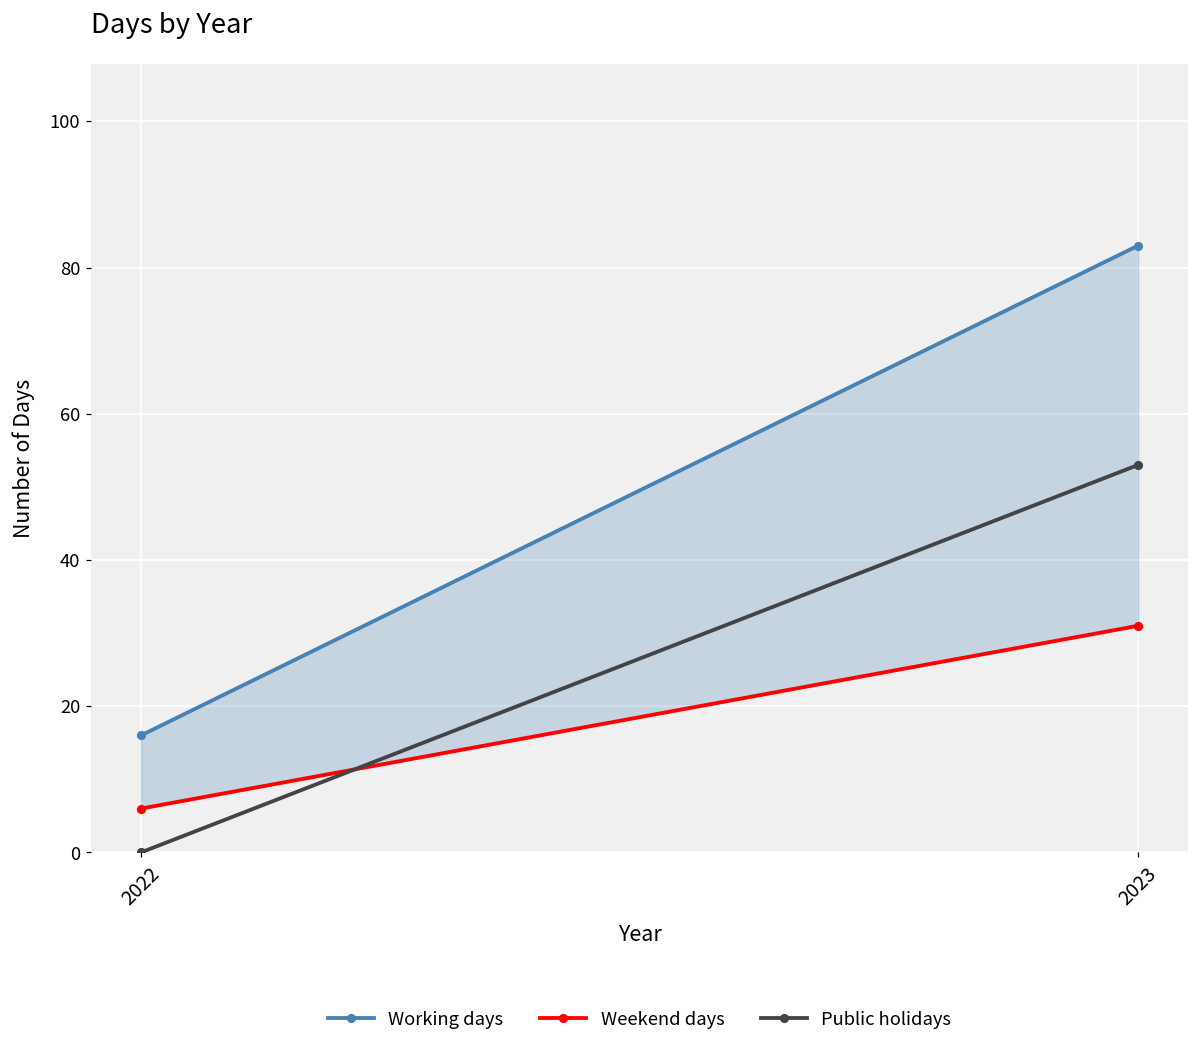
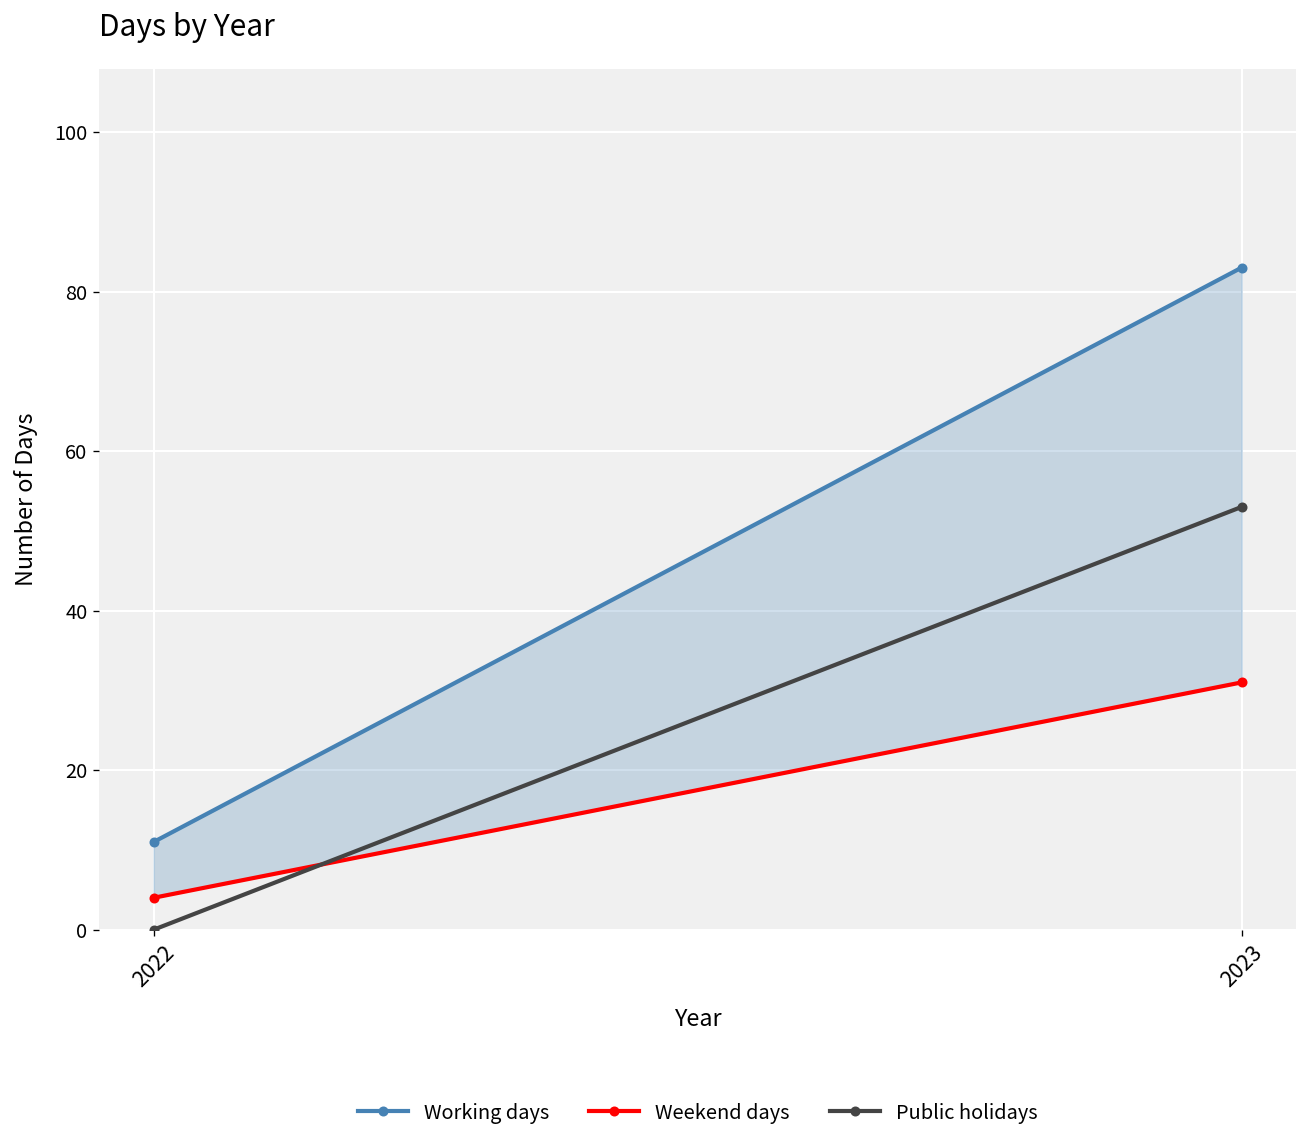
  {
    "Working days": {
-     "2022": 16,
+     "2022": 11,
      "2023": 83
    },
    "Weekend days": {
-     "2022": 6,
+     "2022": 4,
      "2023": 31
    },
    "Public holidays": {
      "2022": 0,
      "2023": 53
    }
  }
